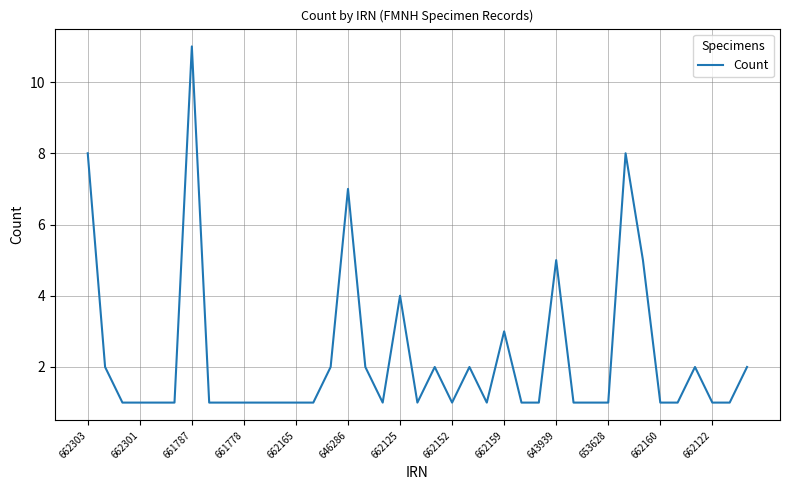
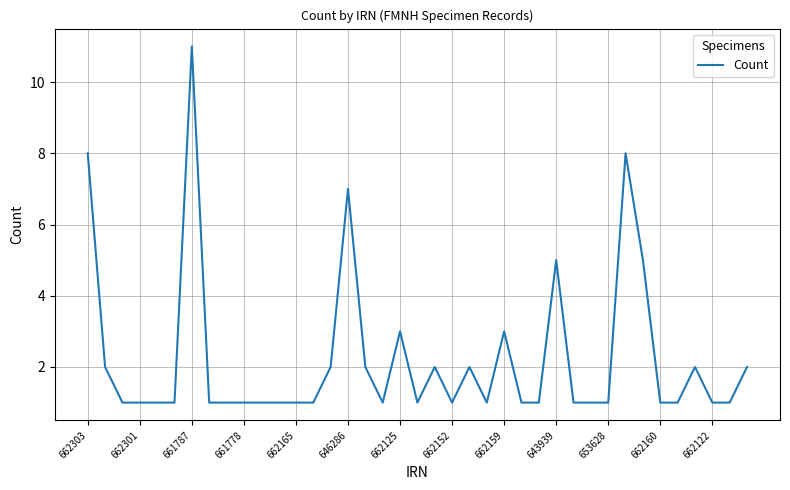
  {
    "662303": 8,
    "662301": 1,
    "661787": 11,
    "661778": 1,
    "662165": 1,
    "646286": 7,
-   "662125": 4,
+   "662125": 3,
    "662152": 1,
    "662159": 3,
    "643939": 5,
    "653628": 1,
    "662160": 1,
    "662122": 1
  }
